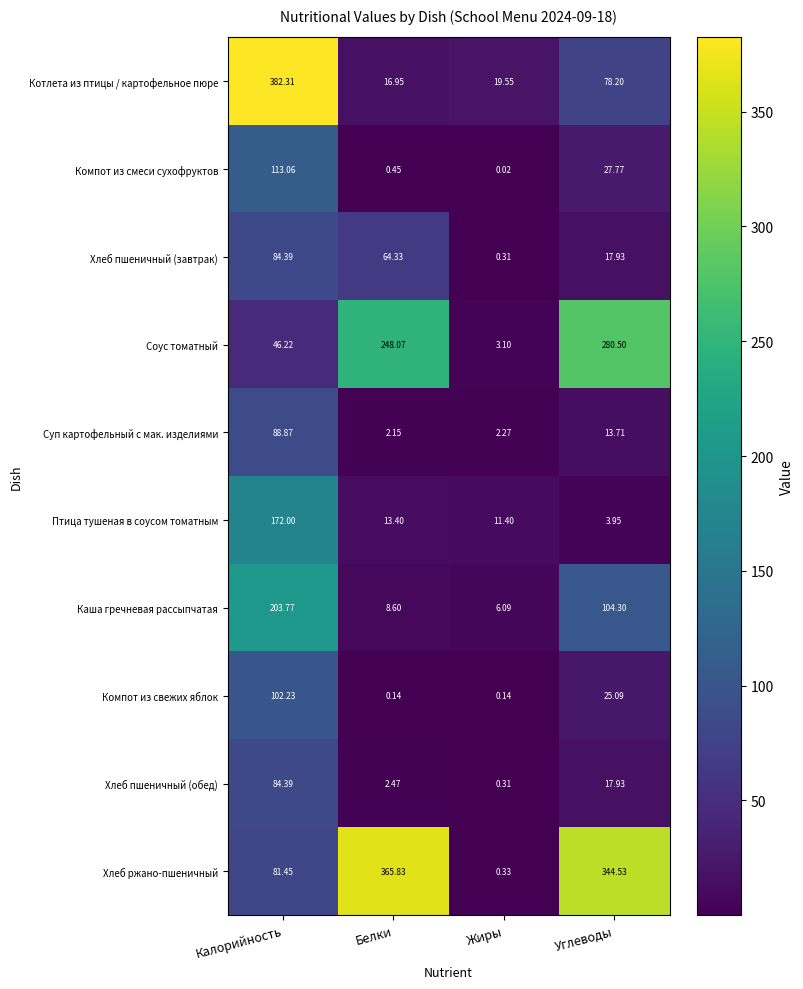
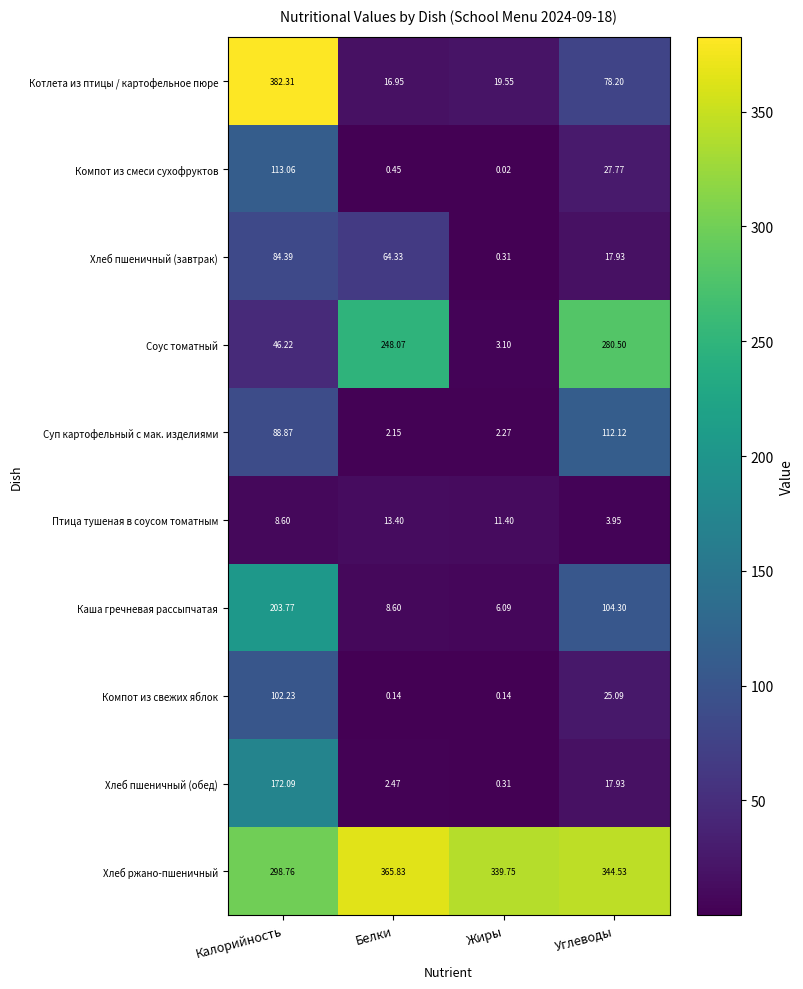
  {
    "Котлета из птицы / картофельное пюре": {
      "Калорийность": 382.31,
      "Белки": 16.95,
      "Жиры": 19.55,
      "Углеводы": 78.20
    },
    "Компот из смеси сухофруктов": {
      "Калорийность": 113.06,
      "Белки": 0.45,
      "Жиры": 0.02,
      "Углеводы": 27.77
    },
    "Хлеб пшеничный (завтрак)": {
      "Калорийность": 84.39,
      "Белки": 64.33,
      "Жиры": 0.31,
      "Углеводы": 17.93
    },
    "Соус томатный": {
      "Калорийность": 46.22,
      "Белки": 248.07,
      "Жиры": 3.10,
      "Углеводы": 280.50
    },
    "Суп картофельный с мак. изделиями": {
      "Калорийность": 88.87,
      "Белки": 2.15,
      "Жиры": 2.27,
-     "Углеводы": 13.71
+     "Углеводы": 112.12
    },
    "Птица тушеная в соусом томатным": {
-     "Калорийность": 172.00,
+     "Калорийность": 8.60,
      "Белки": 13.40,
      "Жиры": 11.40,
      "Углеводы": 3.95
    },
    "Каша гречневая рассыпчатая": {
      "Калорийность": 203.77,
      "Белки": 8.60,
      "Жиры": 6.09,
      "Углеводы": 104.30
    },
    "Компот из свежих яблок": {
      "Калорийность": 102.23,
      "Белки": 0.14,
      "Жиры": 0.14,
      "Углеводы": 25.09
    },
    "Хлеб пшеничный (обед)": {
-     "Калорийность": 84.39,
+     "Калорийность": 172.09,
      "Белки": 2.47,
      "Жиры": 0.31,
      "Углеводы": 17.93
    },
    "Хлеб ржано-пшеничный": {
-     "Калорийность": 81.45,
+     "Калорийность": 298.76,
      "Белки": 365.83,
-     "Жиры": 0.33,
+     "Жиры": 339.75,
      "Углеводы": 344.53
    }
  }
